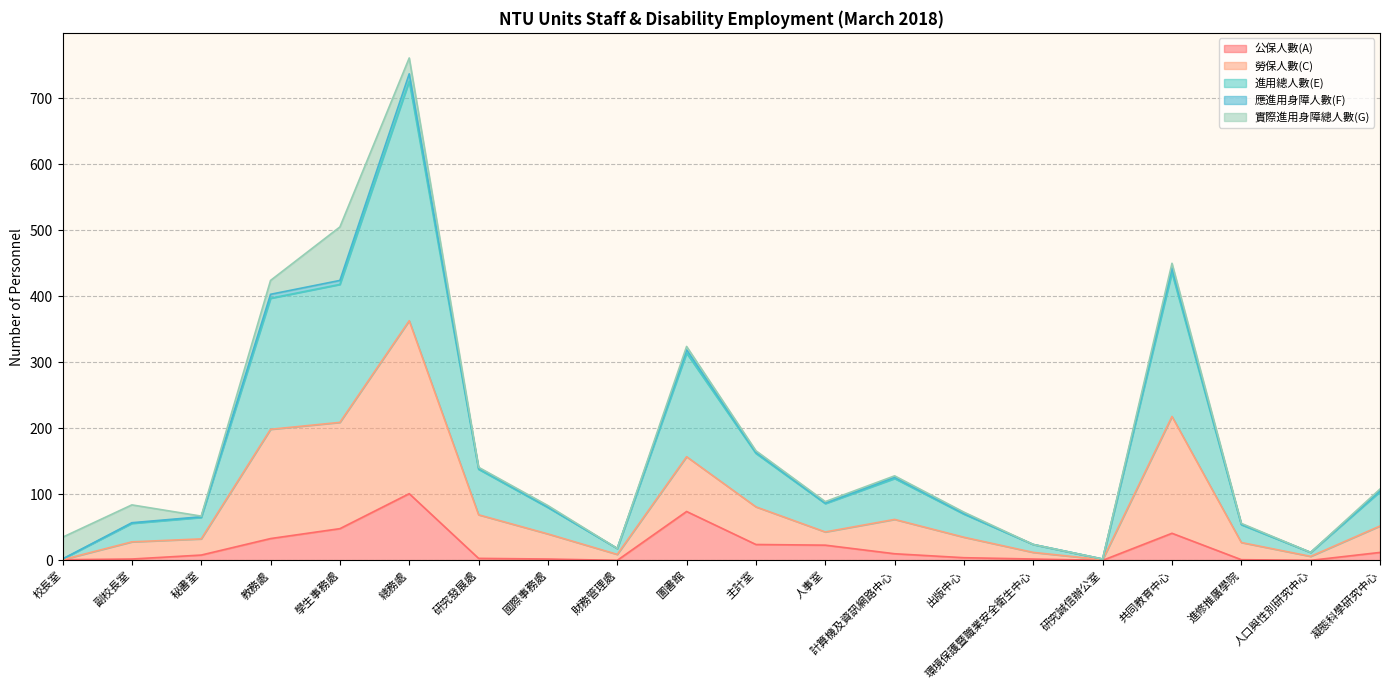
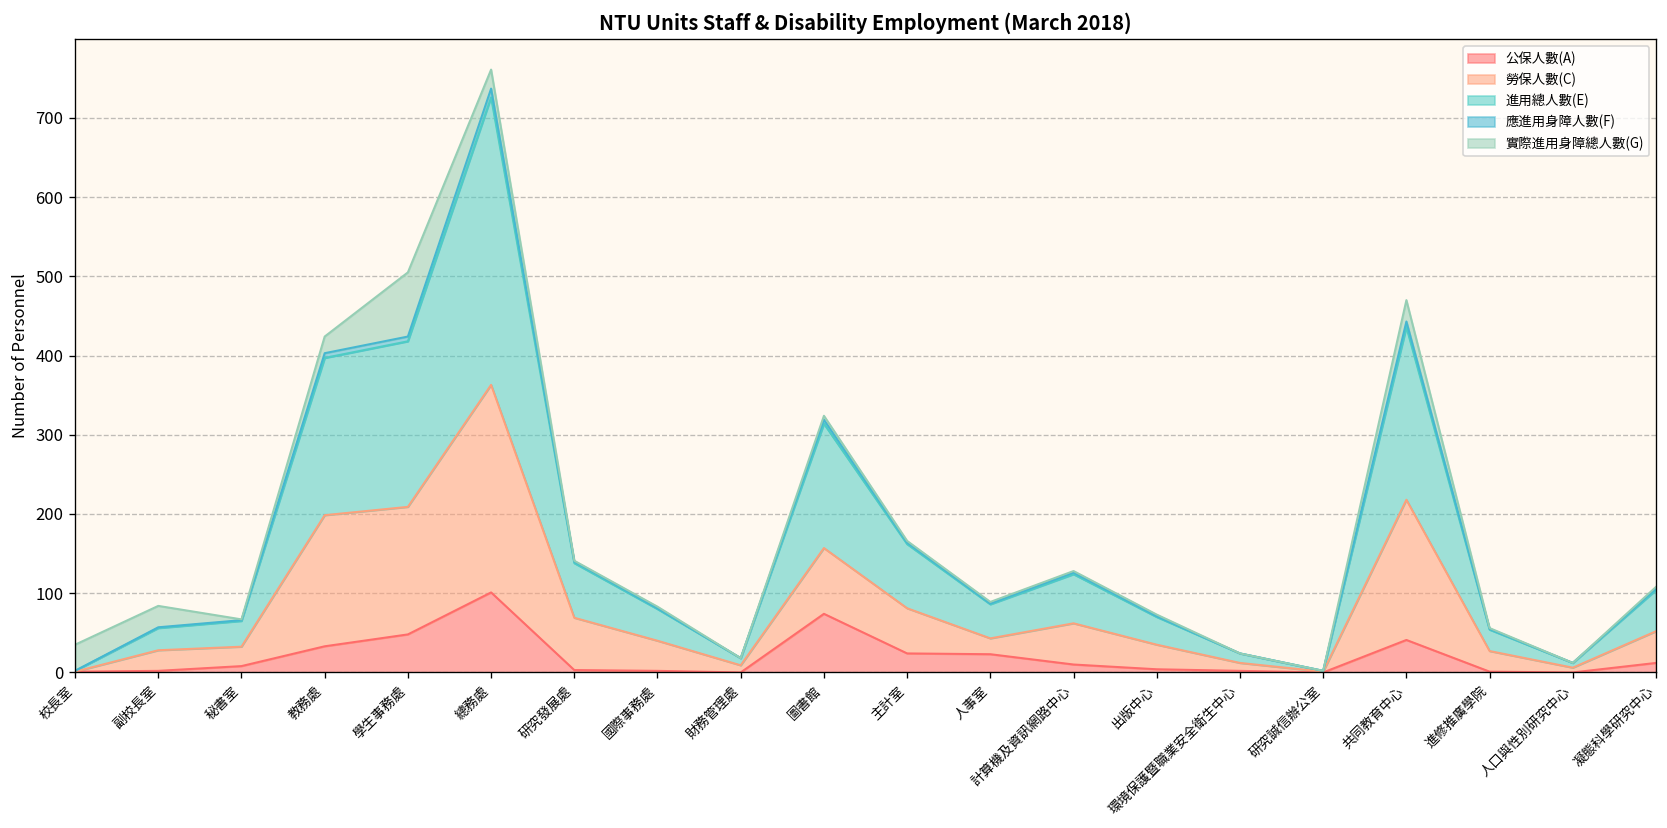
  {
    "實際進用身障總人數(G)": {
      "校長室": 30,
      "副校長室": 30,
      "教務處": 20,
      "學生事務處": 80,
      "總務處": 20,
      "圖書館": 10,
-     "共同教育中心": 10
+     "共同教育中心": 30
    }
  }
